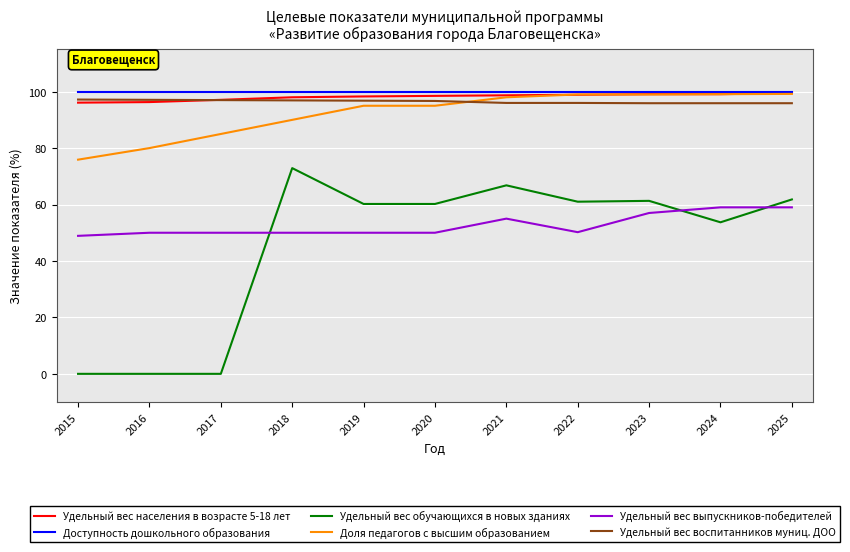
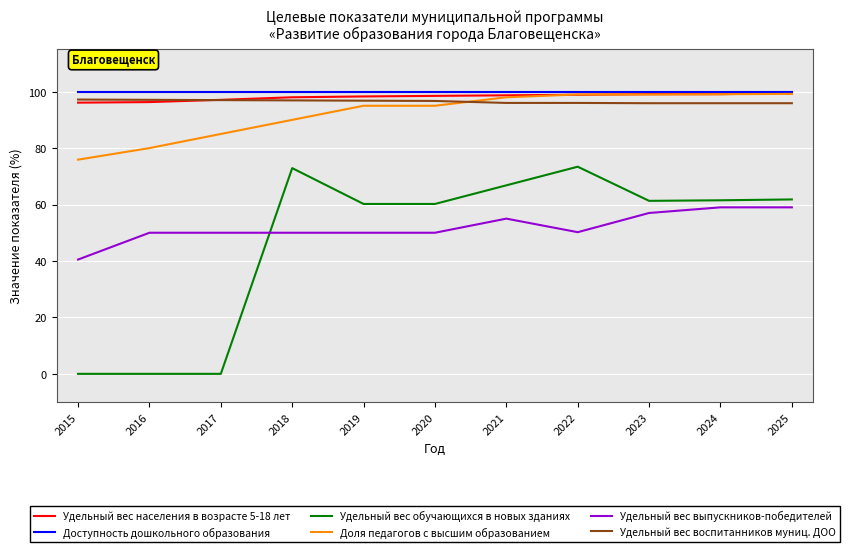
  {
    "Удельный вес населения в возрасте 5-18 лет": {
      "2015": 96,
      "2018": 98,
      "2019": 98,
      "2020": 99
    },
    "Доступность дошкольного образования": {
      "2015": 100,
      "2016": 100,
      "2017": 100,
      "2018": 100,
      "2019": 100,
      "2020": 100,
      "2021": 100,
      "2022": 100
    },
    "Удельный вес обучающихся в новых зданиях": {
      "2015": 0,
      "2016": 0,
      "2017": 0,
      "2018": 73,
      "2019": 60,
      "2020": 60,
      "2021": 67,
-     "2022": 61,
+     "2022": 73,
      "2023": 61,
-     "2024": 54,
+     "2024": 62,
      "2025": 62
    },
    "Доля педагогов с высшим образованием": {
      "2015": 76,
      "2016": 80,
      "2017": 85,
      "2018": 90,
      "2019": 95,
      "2020": 95
    },
    "Удельный вес выпускников-победителей": {
-     "2015": 49,
+     "2015": 41,
      "2016": 50,
      "2017": 50,
      "2018": 50,
      "2019": 50,
      "2020": 50,
      "2021": 55,
      "2022": 50,
      "2023": 57,
      "2024": 59,
      "2025": 59
    },
    "Удельный вес воспитанников муниц. ДОО": {
      "2015": 97,
      "2018": 97,
      "2019": 97,
      "2020": 97,
      "2021": 96,
      "2022": 96,
      "2023": 96,
      "2024": 96,
      "2025": 96
    }
  }
